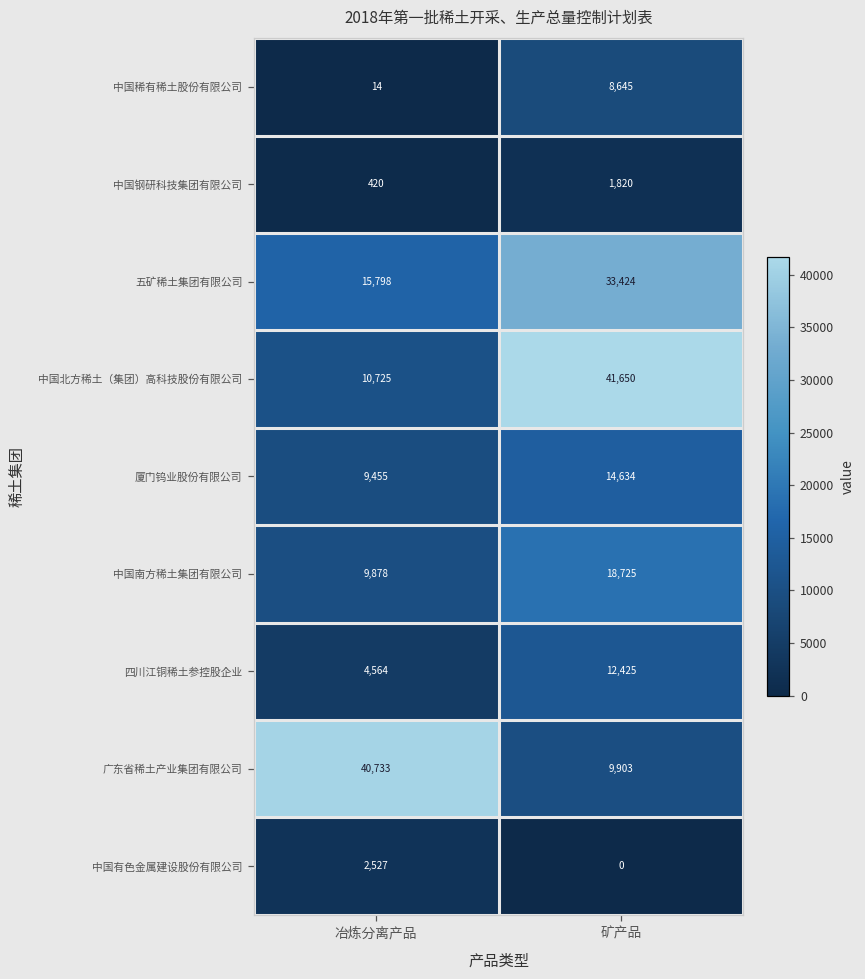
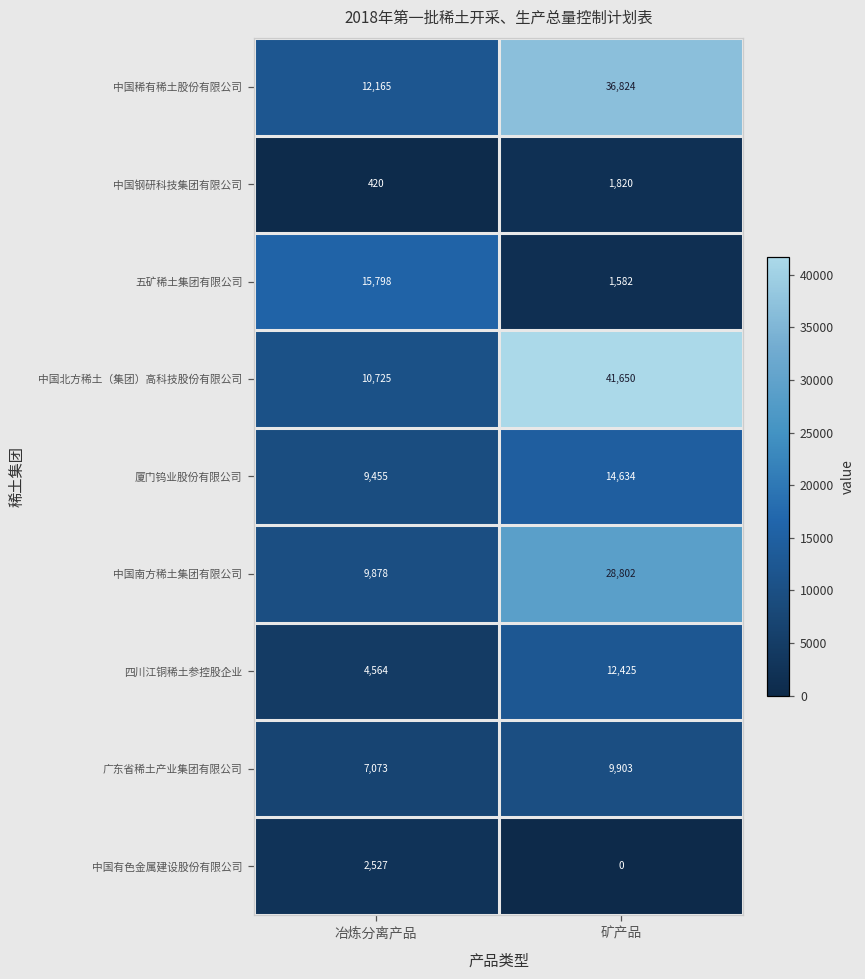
  {
    "中国稀有稀土股份有限公司": {
-     "冶炼分离产品": "14",
-     "矿产品": "8,645"
+     "冶炼分离产品": "12,165",
+     "矿产品": "36,824"
    },
    "中国钢研科技集团有限公司": {
      "冶炼分离产品": "420",
      "矿产品": "1,820"
    },
    "五矿稀土集团有限公司": {
      "冶炼分离产品": "15,798",
-     "矿产品": "33,424"
+     "矿产品": "1,582"
    },
    "中国北方稀土（集团）高科技股份有限公司": {
      "冶炼分离产品": "10,725",
      "矿产品": "41,650"
    },
    "厦门钨业股份有限公司": {
      "冶炼分离产品": "9,455",
      "矿产品": "14,634"
    },
    "中国南方稀土集团有限公司": {
      "冶炼分离产品": "9,878",
-     "矿产品": "18,725"
+     "矿产品": "28,802"
    },
    "四川江铜稀土参控股企业": {
      "冶炼分离产品": "4,564",
      "矿产品": "12,425"
    },
    "广东省稀土产业集团有限公司": {
-     "冶炼分离产品": "40,733",
+     "冶炼分离产品": "7,073",
      "矿产品": "9,903"
    },
    "中国有色金属建设股份有限公司": {
      "冶炼分离产品": "2,527",
      "矿产品": "0"
    }
  }
